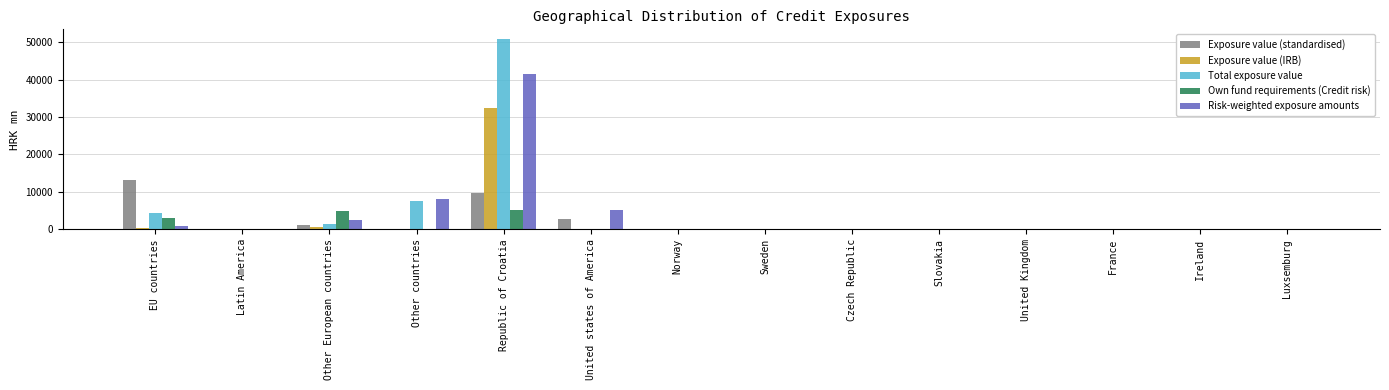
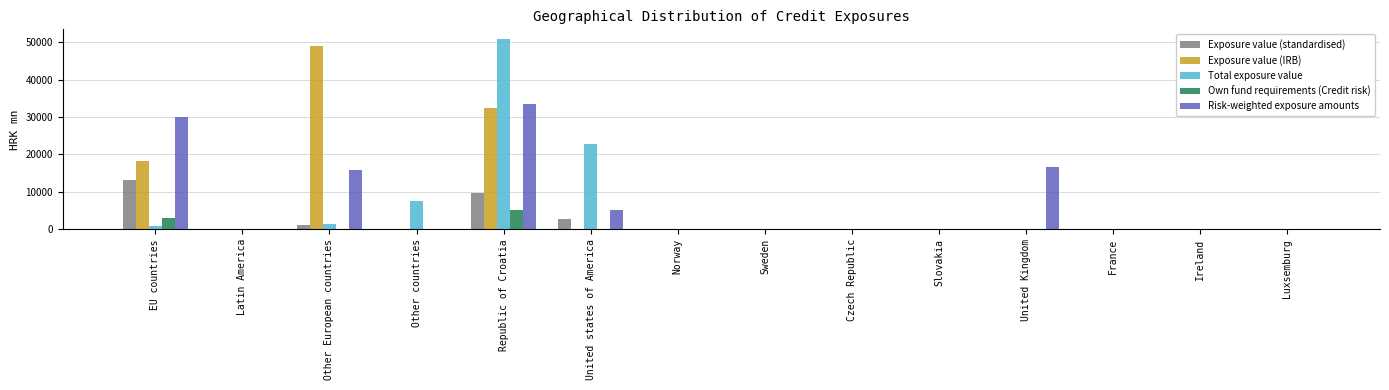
  {
    "Exposure value (standardised)": {
      "EU countries": 13000,
      "Latin America": 0,
      "Other European countries": 1000,
      "Republic of Croatia": 10000,
      "United states of America": 3000,
      "Norway": 0,
      "Sweden": 0,
      "Czech Republic": 0,
      "Slovakia": 0,
      "Ireland": 0,
      "Luxsemburg": 0
    },
    "Exposure value (IRB)": {
-     "EU countries": 0,
-     "Other European countries": 1000,
+     "EU countries": 18000,
+     "Other European countries": 49000,
      "Republic of Croatia": 32000
    },
    "Total exposure value": {
-     "EU countries": 4000,
+     "EU countries": 1000,
      "Other European countries": 1000,
      "Other countries": 7000,
      "Republic of Croatia": 51000,
-     "United states of America": 0
+     "United states of America": 23000
    },
    "Own fund requirements (Credit risk)": {
      "EU countries": 3000,
      "Latin America": 0,
-     "Other European countries": 5000,
+     "Other European countries": 0,
      "Republic of Croatia": 5000,
      "Norway": 0,
      "Sweden": 0,
      "Czech Republic": 0,
      "Slovakia": 0,
      "France": 0,
      "Ireland": 0,
      "Luxsemburg": 0
    },
    "Risk-weighted exposure amounts": {
-     "EU countries": 1000,
+     "EU countries": 30000,
      "Latin America": 0,
-     "Other European countries": 3000,
-     "Other countries": 8000,
-     "Republic of Croatia": 41000,
+     "Other European countries": 16000,
+     "Other countries": 0,
+     "Republic of Croatia": 33000,
      "United states of America": 5000,
      "Slovakia": 0,
-     "United Kingdom": 0
+     "United Kingdom": 17000
    }
  }
